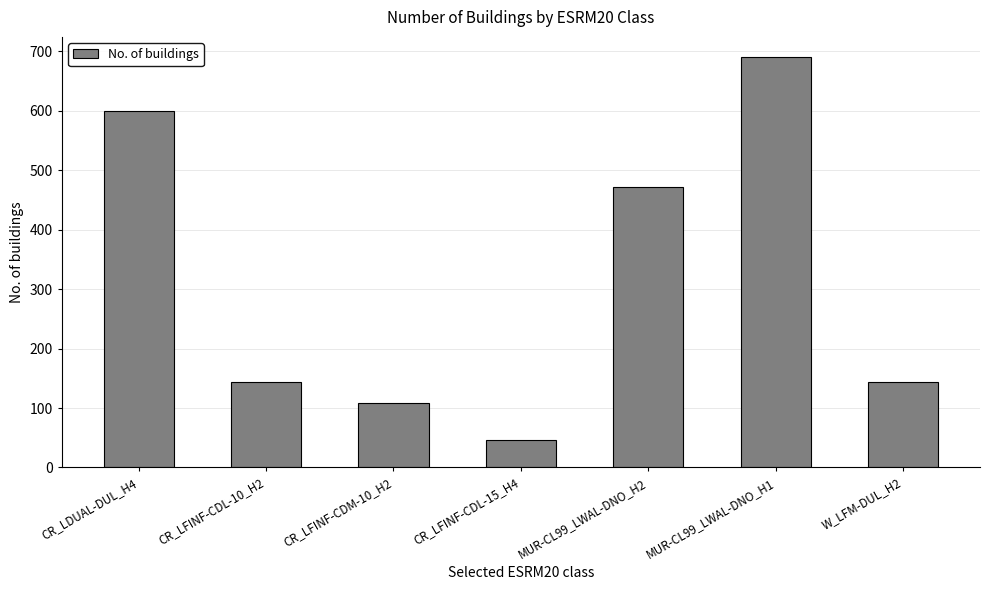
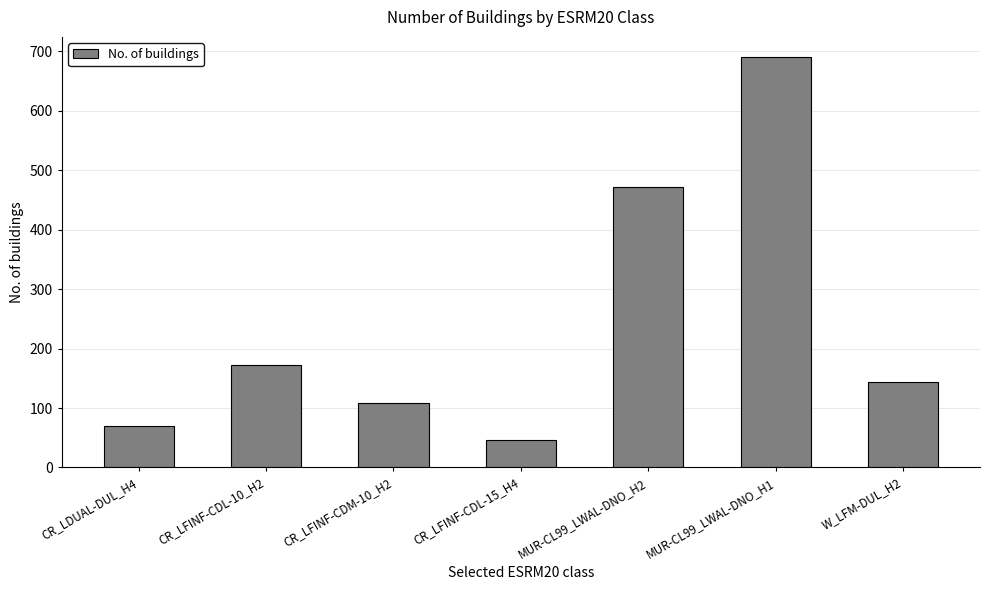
  {
-   "CR_LDUAL-DUL_H4": 600,
-   "CR_LFINF-CDL-10_H2": 140,
+   "CR_LDUAL-DUL_H4": 70,
+   "CR_LFINF-CDL-10_H2": 170,
    "CR_LFINF-CDM-10_H2": 110,
    "CR_LFINF-CDL-15_H4": 50,
    "MUR-CL99_LWAL-DNO_H2": 470,
    "MUR-CL99_LWAL-DNO_H1": 690,
    "W_LFM-DUL_H2": 140
  }
